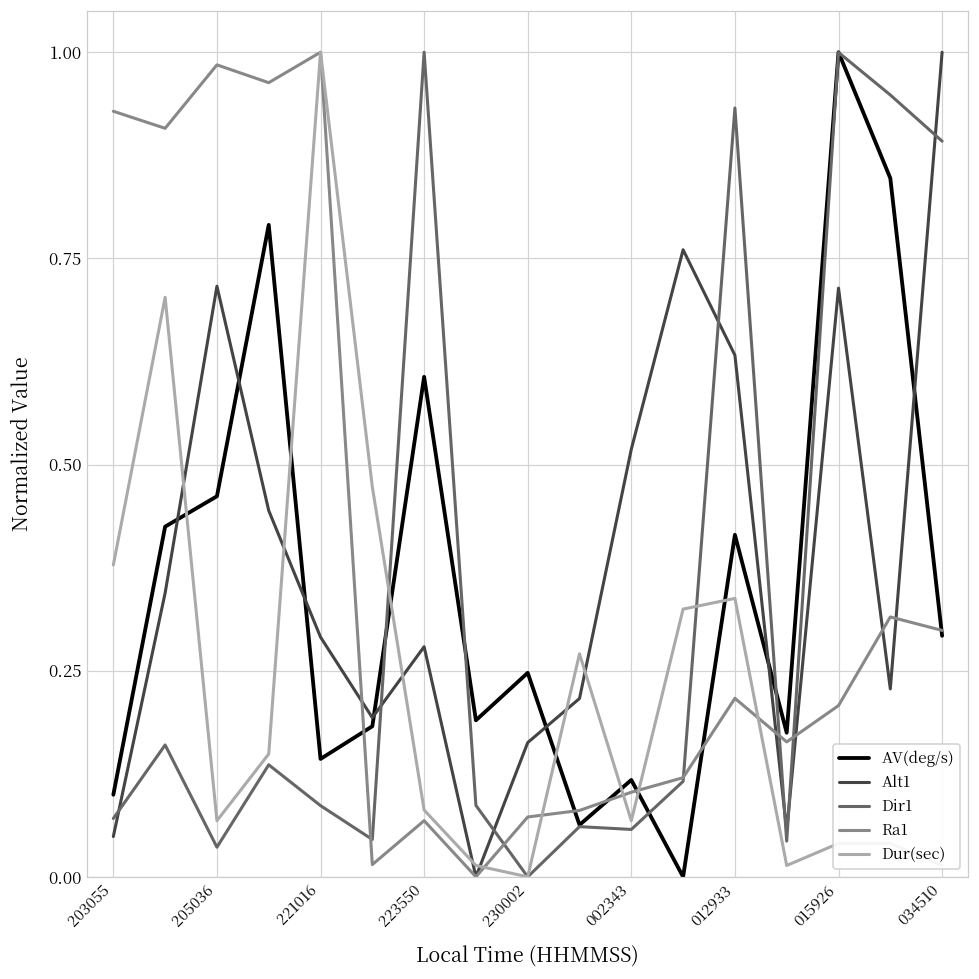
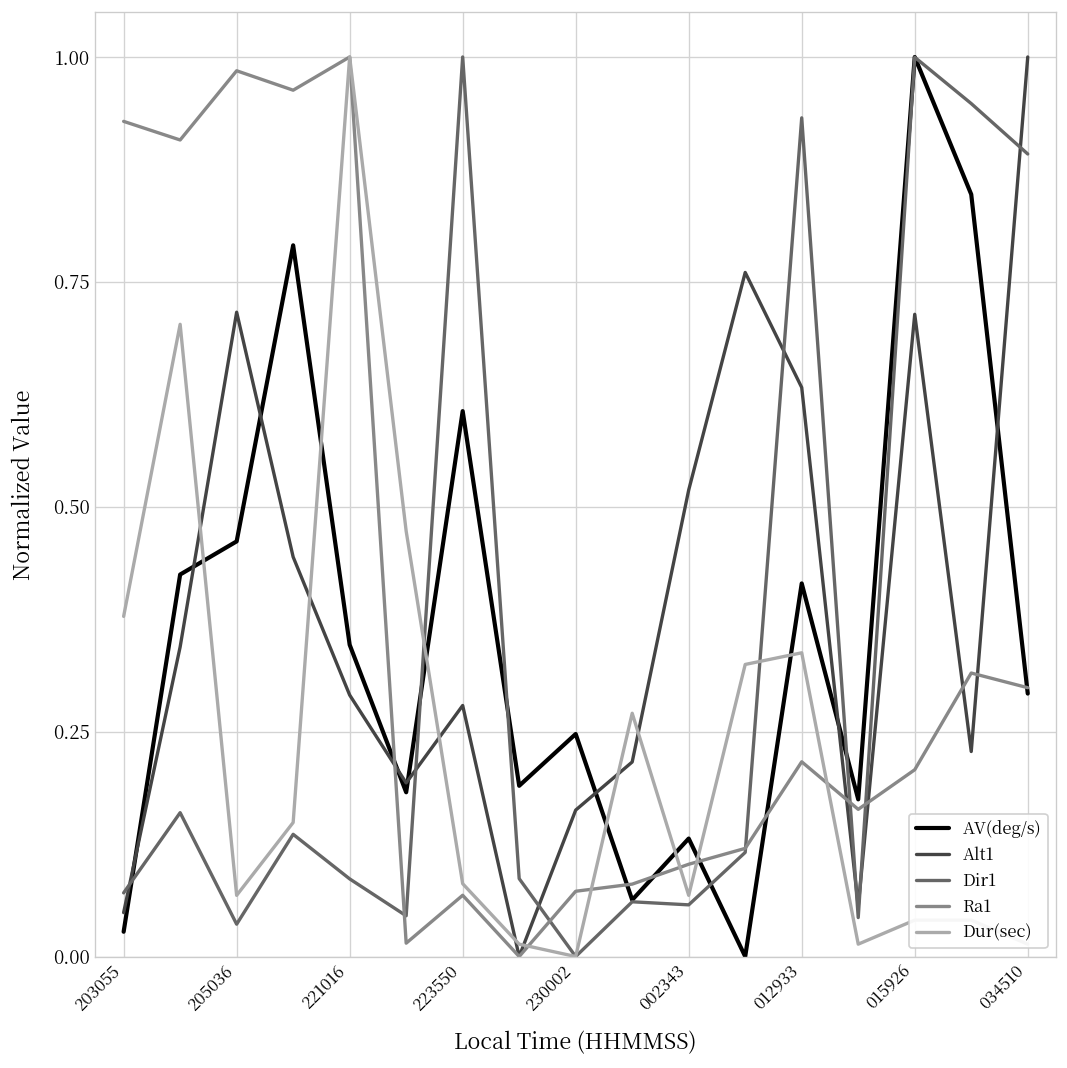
  {
    "AV(deg/s)": {
-     "203055": 0.10,
+     "203055": 0.03,
      "205036": 0.46,
-     "221016": 0.14,
+     "221016": 0.35,
      "223550": 0.61,
      "230002": 0.25,
-     "002343": 0.12,
+     "002343": 0.13,
      "012933": 0.41,
      "034510": 0.29
    }
  }
